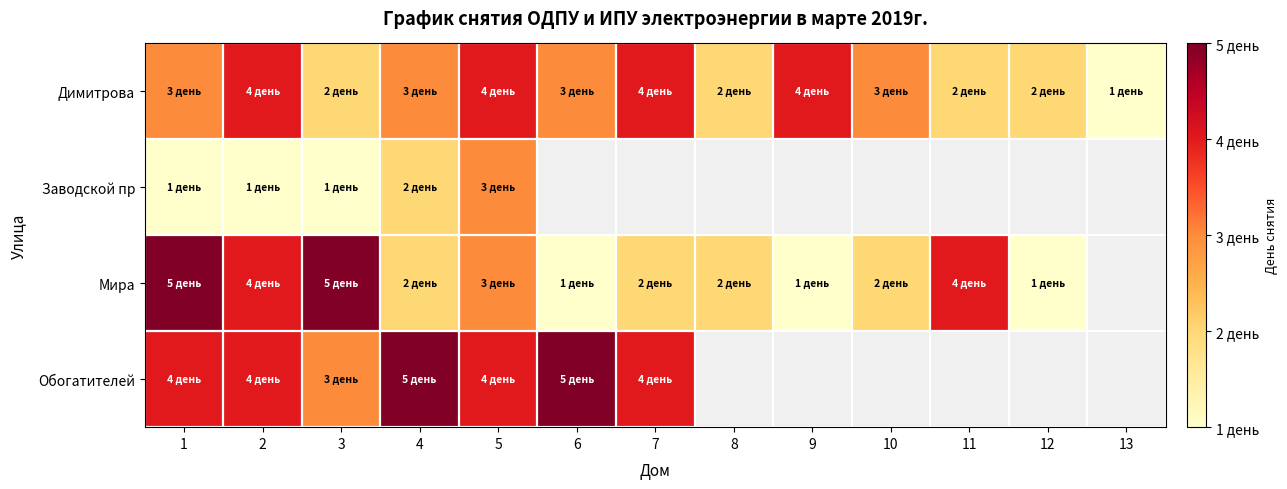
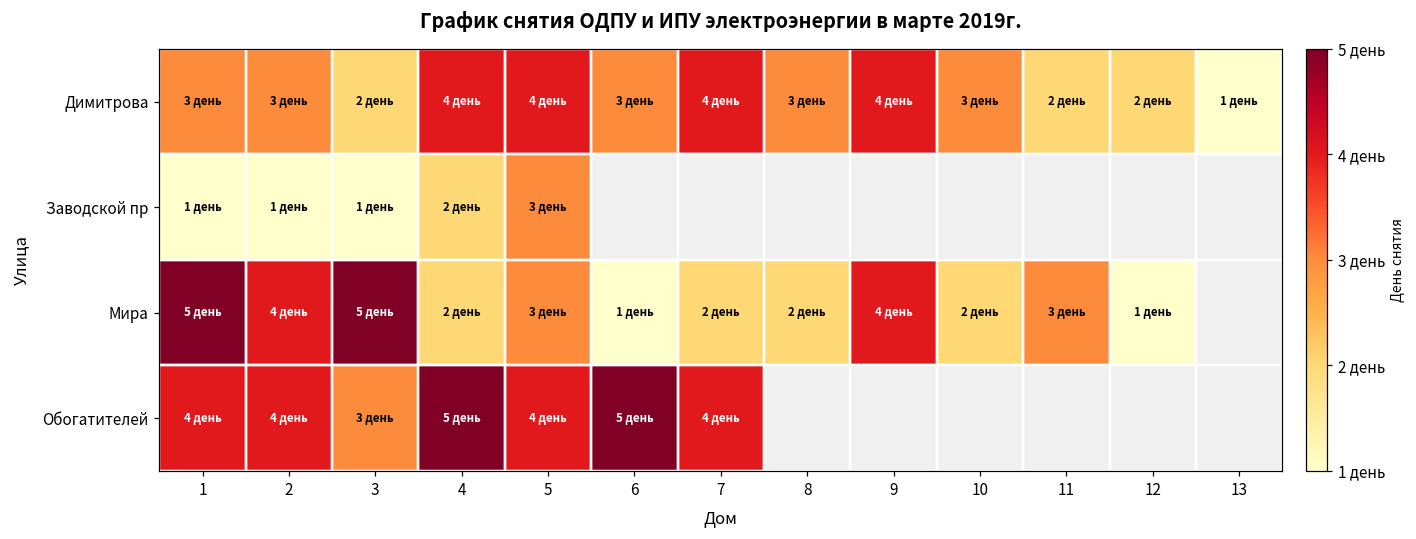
  {
    "Димитрова": {
      "1": 3,
-     "2": 4,
+     "2": 3,
      "3": 2,
-     "4": 3,
+     "4": 4,
      "5": 4,
      "6": 3,
      "7": 4,
-     "8": 2,
+     "8": 3,
      "9": 4,
      "10": 3,
      "11": 2,
      "12": 2,
      "13": 1
    },
    "Заводской пр": {
      "1": 1,
      "2": 1,
      "3": 1,
      "4": 2,
      "5": 3
    },
    "Мира": {
      "1": 5,
      "2": 4,
      "3": 5,
      "4": 2,
      "5": 3,
      "6": 1,
      "7": 2,
      "8": 2,
-     "9": 1,
+     "9": 4,
      "10": 2,
-     "11": 4,
+     "11": 3,
      "12": 1
    },
    "Обогатителей": {
      "1": 4,
      "2": 4,
      "3": 3,
      "4": 5,
      "5": 4,
      "6": 5,
      "7": 4
    }
  }
